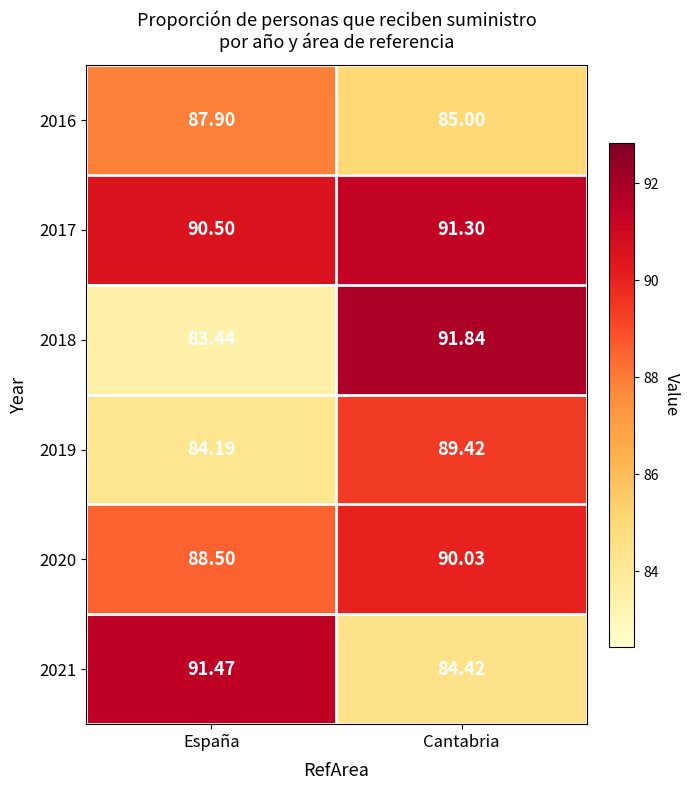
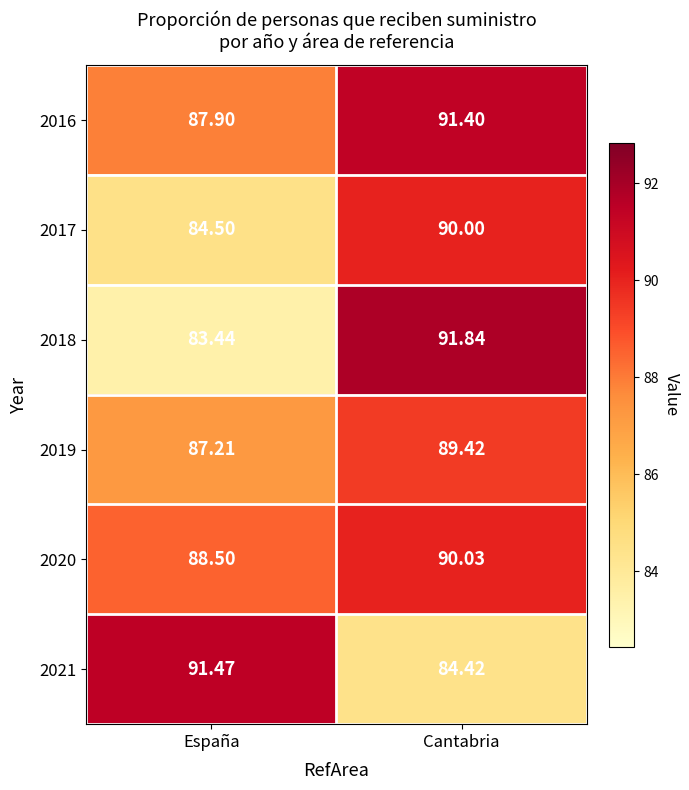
  {
    "2016": {
      "España": 87.90,
-     "Cantabria": 85.00
+     "Cantabria": 91.40
    },
    "2017": {
-     "España": 90.50,
-     "Cantabria": 91.30
+     "España": 84.50,
+     "Cantabria": 90.00
    },
    "2018": {
      "España": 83.44,
      "Cantabria": 91.84
    },
    "2019": {
-     "España": 84.19,
+     "España": 87.21,
      "Cantabria": 89.42
    },
    "2020": {
      "España": 88.50,
      "Cantabria": 90.03
    },
    "2021": {
      "España": 91.47,
      "Cantabria": 84.42
    }
  }
